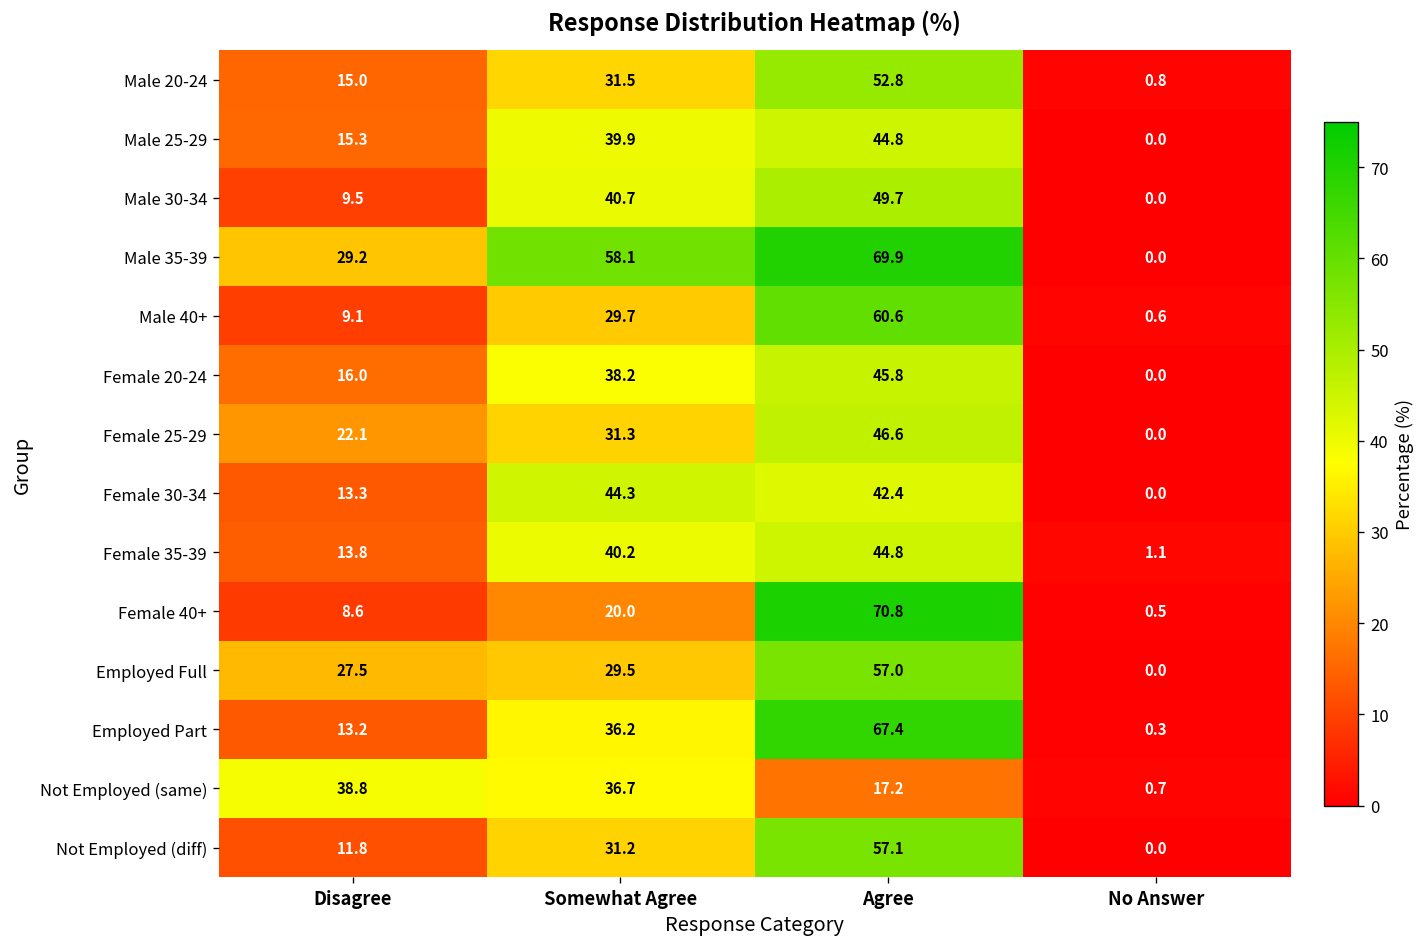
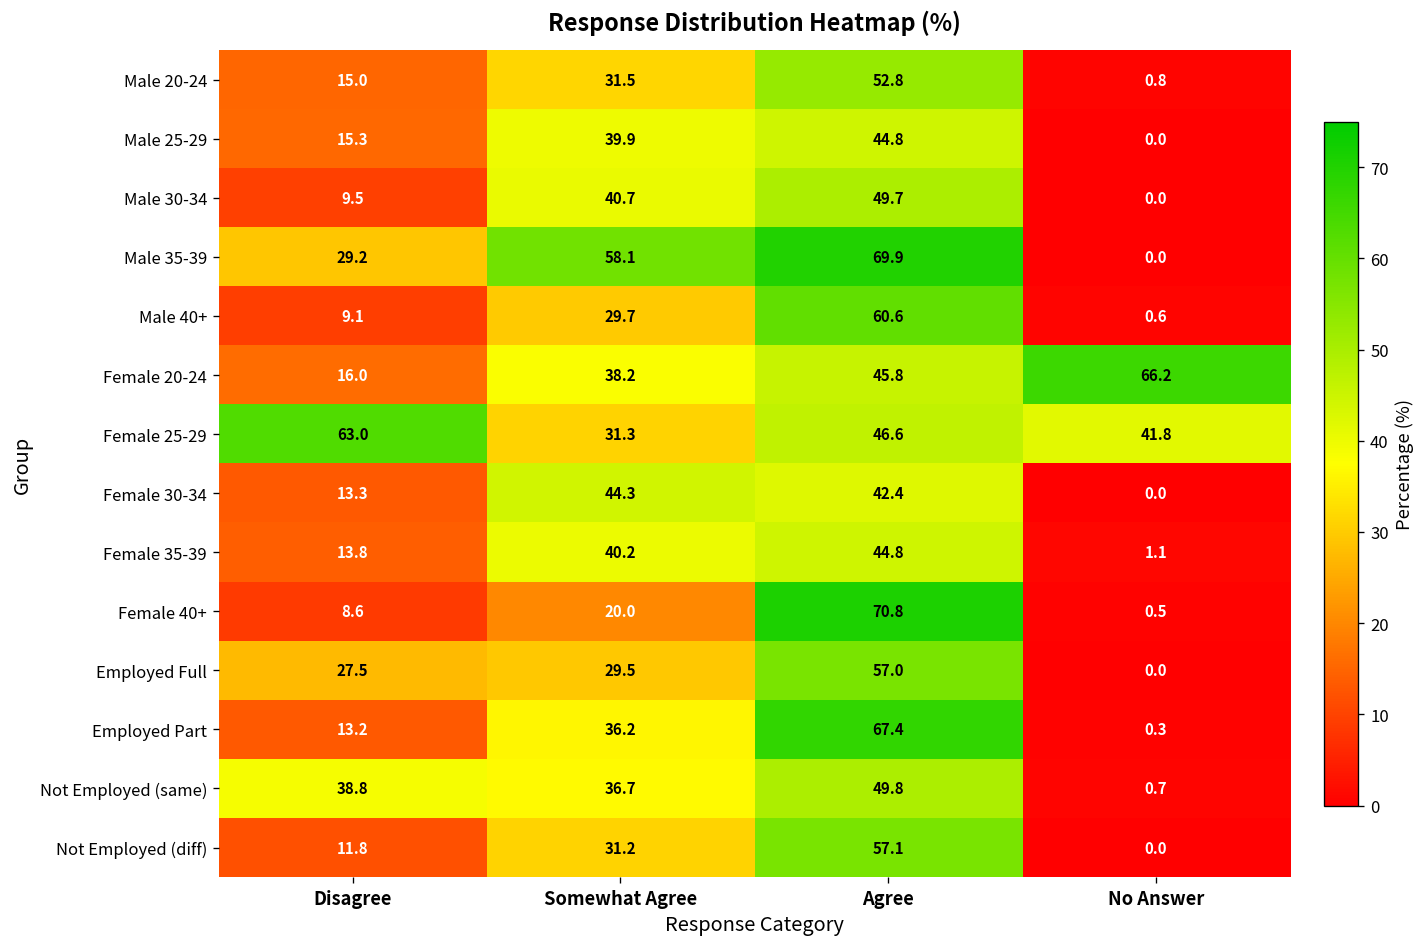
  {
    "Male 20-24": {
      "Disagree": 15.0,
      "Somewhat Agree": 31.5,
      "Agree": 52.8,
      "No Answer": 0.8
    },
    "Male 25-29": {
      "Disagree": 15.3,
      "Somewhat Agree": 39.9,
      "Agree": 44.8,
      "No Answer": 0.0
    },
    "Male 30-34": {
      "Disagree": 9.5,
      "Somewhat Agree": 40.7,
      "Agree": 49.7,
      "No Answer": 0.0
    },
    "Male 35-39": {
      "Disagree": 29.2,
      "Somewhat Agree": 58.1,
      "Agree": 69.9,
      "No Answer": 0.0
    },
    "Male 40+": {
      "Disagree": 9.1,
      "Somewhat Agree": 29.7,
      "Agree": 60.6,
      "No Answer": 0.6
    },
    "Female 20-24": {
      "Disagree": 16.0,
      "Somewhat Agree": 38.2,
      "Agree": 45.8,
-     "No Answer": 0.0
+     "No Answer": 66.2
    },
    "Female 25-29": {
-     "Disagree": 22.1,
+     "Disagree": 63.0,
      "Somewhat Agree": 31.3,
      "Agree": 46.6,
-     "No Answer": 0.0
+     "No Answer": 41.8
    },
    "Female 30-34": {
      "Disagree": 13.3,
      "Somewhat Agree": 44.3,
      "Agree": 42.4,
      "No Answer": 0.0
    },
    "Female 35-39": {
      "Disagree": 13.8,
      "Somewhat Agree": 40.2,
      "Agree": 44.8,
      "No Answer": 1.1
    },
    "Female 40+": {
      "Disagree": 8.6,
      "Somewhat Agree": 20.0,
      "Agree": 70.8,
      "No Answer": 0.5
    },
    "Employed Full": {
      "Disagree": 27.5,
      "Somewhat Agree": 29.5,
      "Agree": 57.0,
      "No Answer": 0.0
    },
    "Employed Part": {
      "Disagree": 13.2,
      "Somewhat Agree": 36.2,
      "Agree": 67.4,
      "No Answer": 0.3
    },
    "Not Employed (same)": {
      "Disagree": 38.8,
      "Somewhat Agree": 36.7,
-     "Agree": 17.2,
+     "Agree": 49.8,
      "No Answer": 0.7
    },
    "Not Employed (diff)": {
      "Disagree": 11.8,
      "Somewhat Agree": 31.2,
      "Agree": 57.1,
      "No Answer": 0.0
    }
  }
